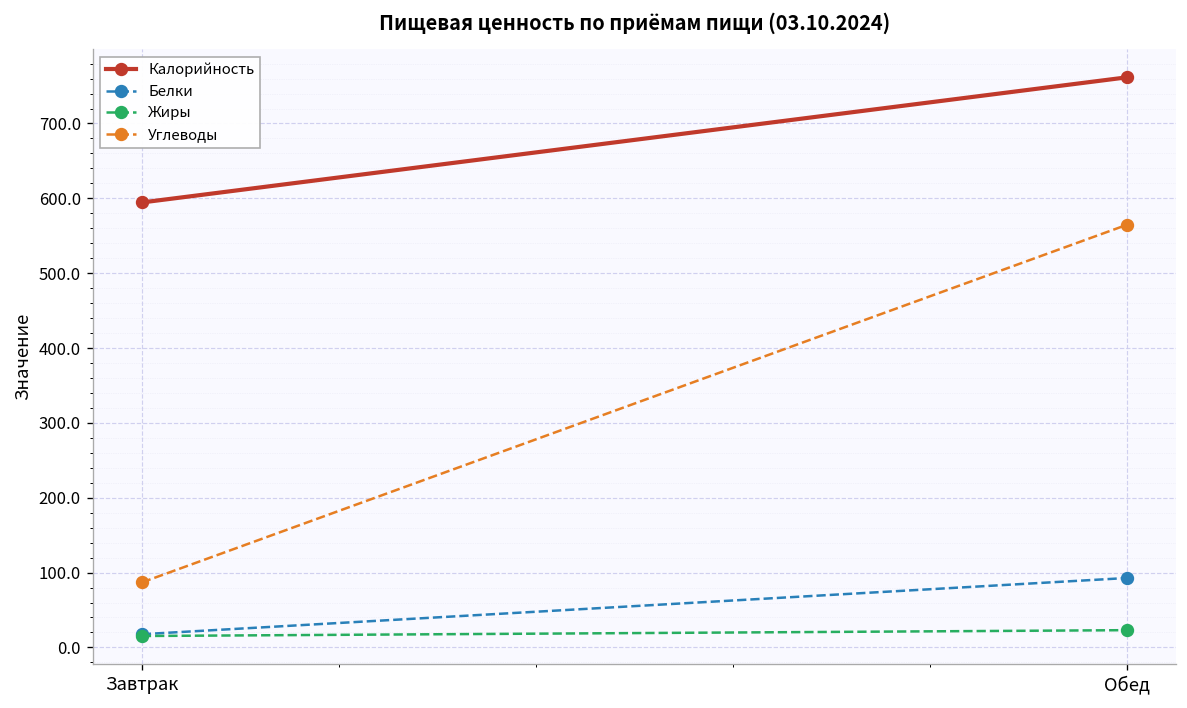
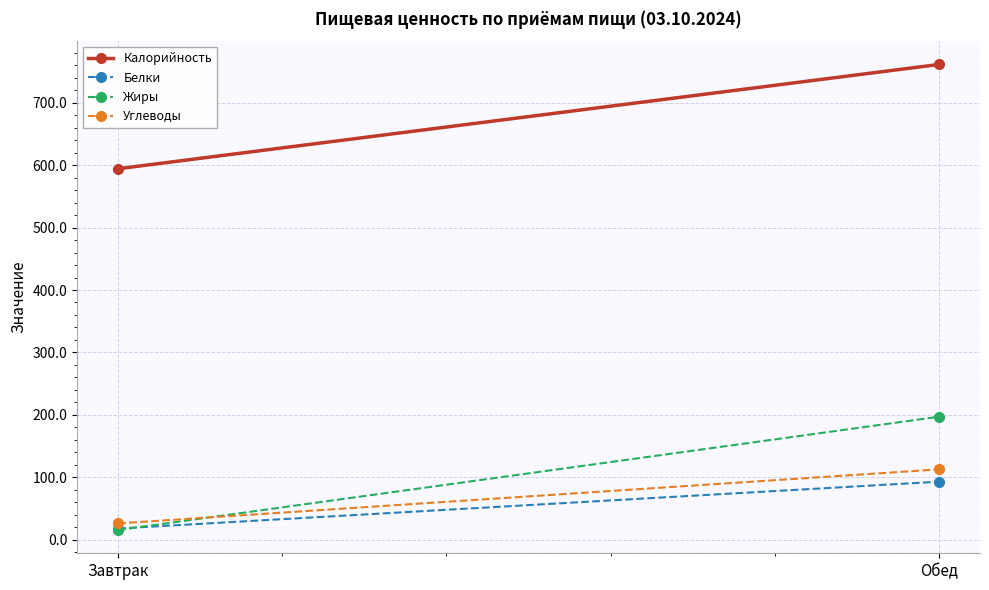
  {
    "Калорийность": {
      "Завтрак": 590,
      "Обед": 760
    },
    "Белки": {
      "Обед": 90
    },
    "Жиры": {
-     "Обед": 20
+     "Обед": 200
    },
    "Углеводы": {
-     "Завтрак": 90,
-     "Обед": 560
+     "Завтрак": 30,
+     "Обед": 110
    }
  }
